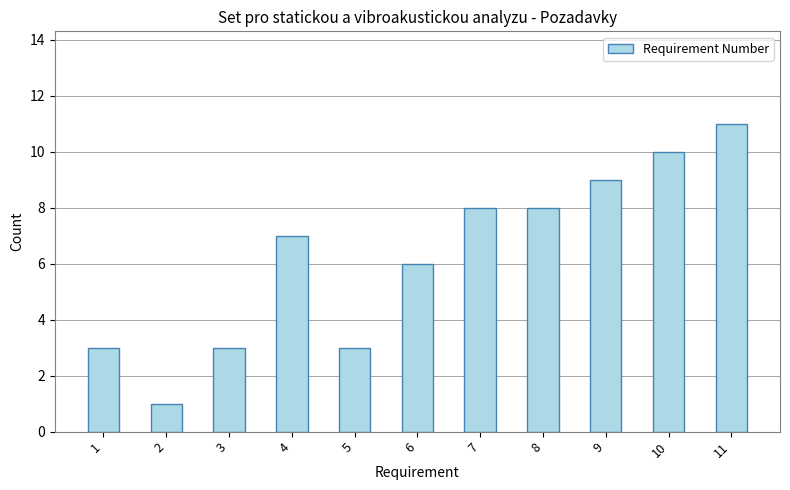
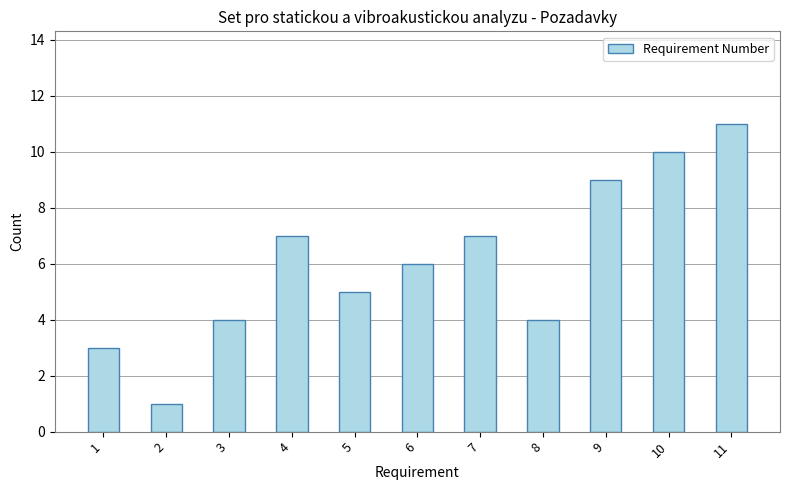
  {
    "1": 3,
    "2": 1,
-   "3": 3,
+   "3": 4,
    "4": 7,
-   "5": 3,
+   "5": 5,
    "6": 6,
-   "7": 8,
-   "8": 8,
+   "7": 7,
+   "8": 4,
    "9": 9,
    "10": 10,
    "11": 11
  }
